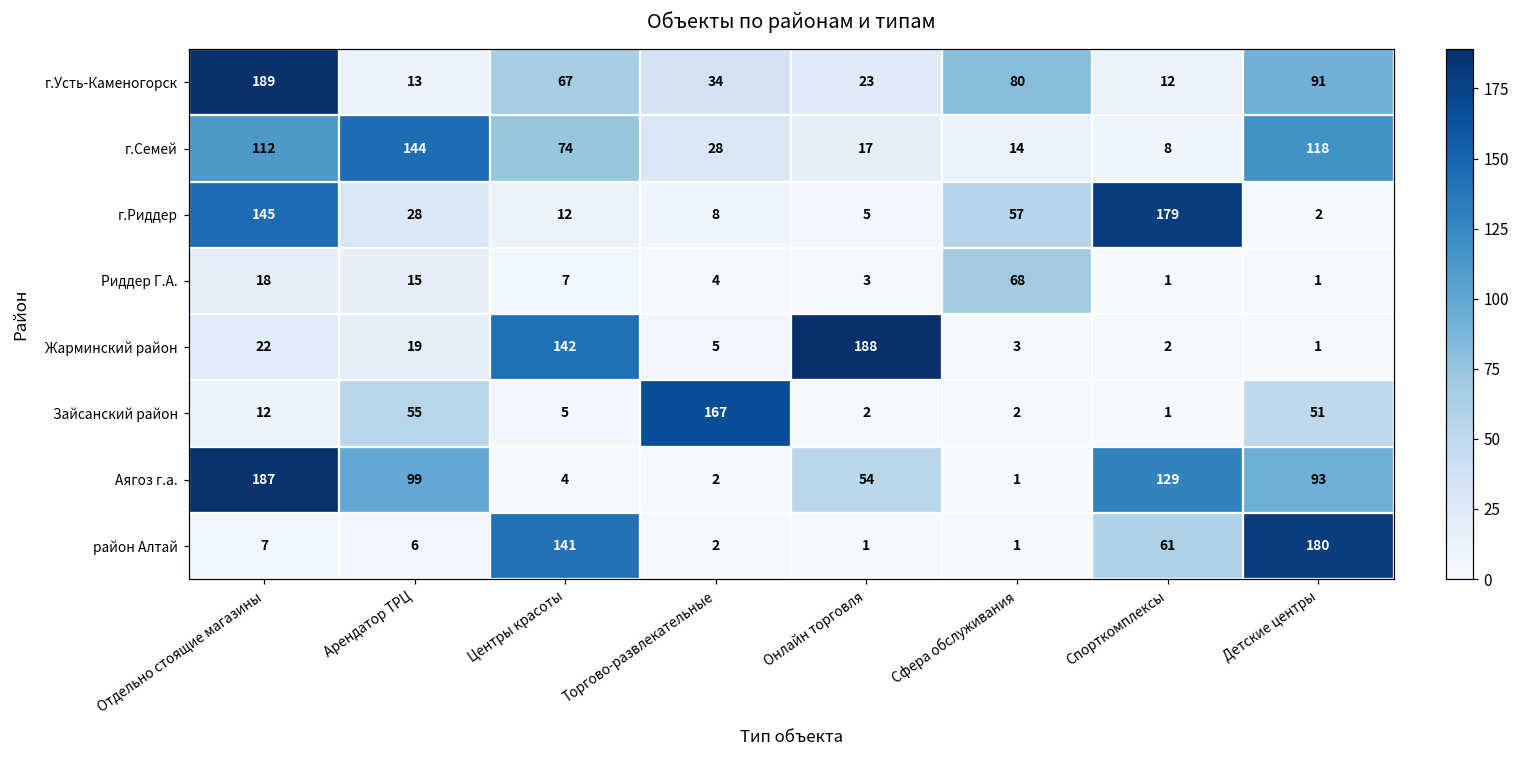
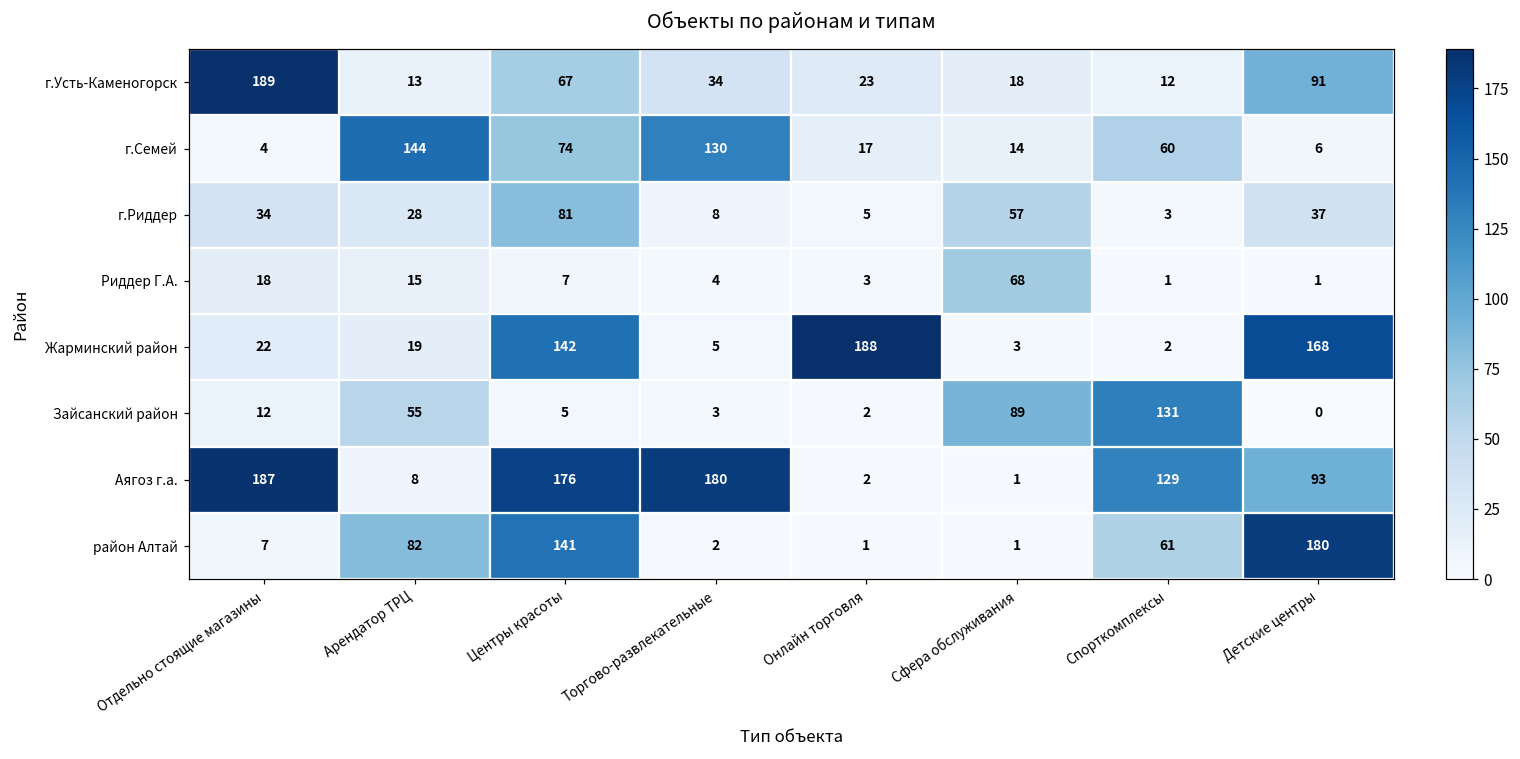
  {
    "г.Усть-Каменогорск": {
      "Отдельно стоящие магазины": 189,
      "Арендатор ТРЦ": 13,
      "Центры красоты": 67,
      "Торгово-развлекательные": 34,
      "Онлайн торговля": 23,
-     "Сфера обслуживания": 80,
+     "Сфера обслуживания": 18,
      "Спорткомплексы": 12,
      "Детские центры": 91
    },
    "г.Семей": {
-     "Отдельно стоящие магазины": 112,
+     "Отдельно стоящие магазины": 4,
      "Арендатор ТРЦ": 144,
      "Центры красоты": 74,
-     "Торгово-развлекательные": 28,
+     "Торгово-развлекательные": 130,
      "Онлайн торговля": 17,
      "Сфера обслуживания": 14,
-     "Спорткомплексы": 8,
-     "Детские центры": 118
+     "Спорткомплексы": 60,
+     "Детские центры": 6
    },
    "г.Риддер": {
-     "Отдельно стоящие магазины": 145,
+     "Отдельно стоящие магазины": 34,
      "Арендатор ТРЦ": 28,
-     "Центры красоты": 12,
+     "Центры красоты": 81,
      "Торгово-развлекательные": 8,
      "Онлайн торговля": 5,
      "Сфера обслуживания": 57,
-     "Спорткомплексы": 179,
-     "Детские центры": 2
+     "Спорткомплексы": 3,
+     "Детские центры": 37
    },
    "Риддер Г.А.": {
      "Отдельно стоящие магазины": 18,
      "Арендатор ТРЦ": 15,
      "Центры красоты": 7,
      "Торгово-развлекательные": 4,
      "Онлайн торговля": 3,
      "Сфера обслуживания": 68,
      "Спорткомплексы": 1,
      "Детские центры": 1
    },
    "Жарминский район": {
      "Отдельно стоящие магазины": 22,
      "Арендатор ТРЦ": 19,
      "Центры красоты": 142,
      "Торгово-развлекательные": 5,
      "Онлайн торговля": 188,
      "Сфера обслуживания": 3,
      "Спорткомплексы": 2,
-     "Детские центры": 1
+     "Детские центры": 168
    },
    "Зайсанский район": {
      "Отдельно стоящие магазины": 12,
      "Арендатор ТРЦ": 55,
      "Центры красоты": 5,
-     "Торгово-развлекательные": 167,
+     "Торгово-развлекательные": 3,
      "Онлайн торговля": 2,
-     "Сфера обслуживания": 2,
-     "Спорткомплексы": 1,
-     "Детские центры": 51
+     "Сфера обслуживания": 89,
+     "Спорткомплексы": 131,
+     "Детские центры": 0
    },
    "Аягоз г.а.": {
      "Отдельно стоящие магазины": 187,
-     "Арендатор ТРЦ": 99,
-     "Центры красоты": 4,
-     "Торгово-развлекательные": 2,
-     "Онлайн торговля": 54,
+     "Арендатор ТРЦ": 8,
+     "Центры красоты": 176,
+     "Торгово-развлекательные": 180,
+     "Онлайн торговля": 2,
      "Сфера обслуживания": 1,
      "Спорткомплексы": 129,
      "Детские центры": 93
    },
    "район Алтай": {
      "Отдельно стоящие магазины": 7,
-     "Арендатор ТРЦ": 6,
+     "Арендатор ТРЦ": 82,
      "Центры красоты": 141,
      "Торгово-развлекательные": 2,
      "Онлайн торговля": 1,
      "Сфера обслуживания": 1,
      "Спорткомплексы": 61,
      "Детские центры": 180
    }
  }
